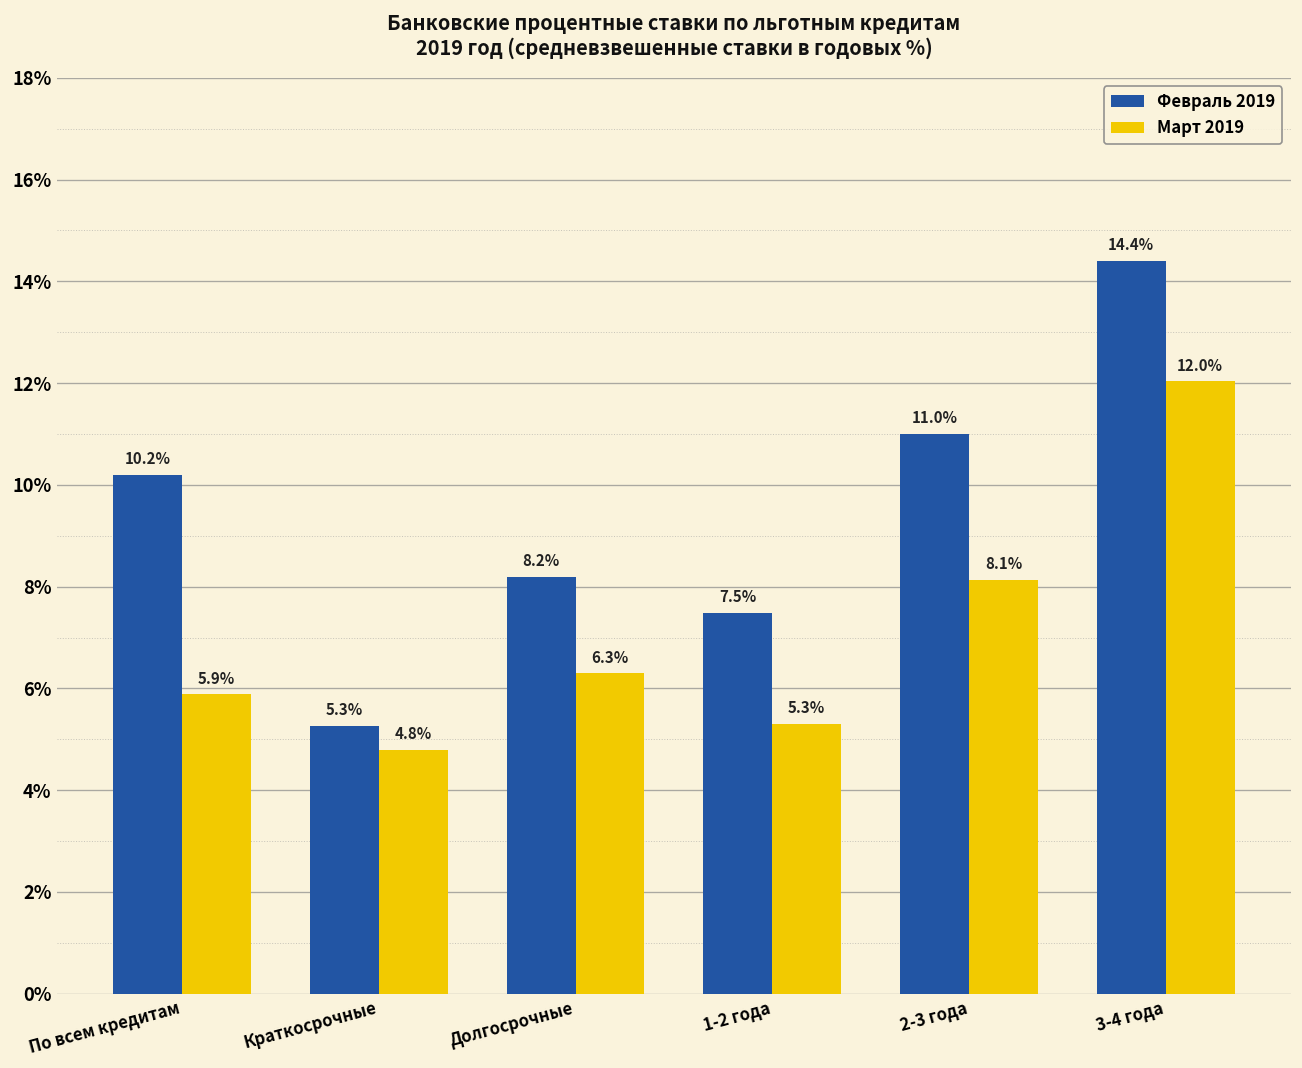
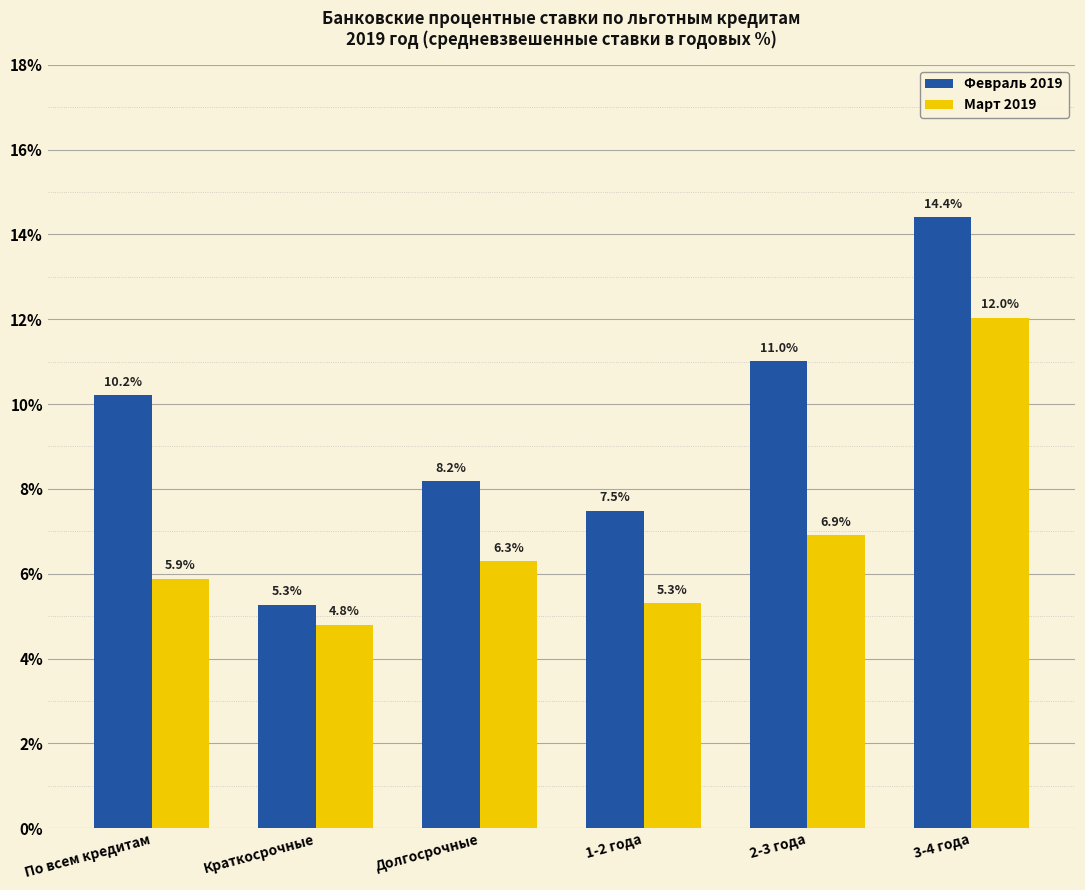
  {
    "Февраль 2019": {
      "По всем кредитам": "10.2%",
      "Краткосрочные": "5.3%",
      "Долгосрочные": "8.2%",
      "1-2 года": "7.5%",
      "2-3 года": "11.0%",
      "3-4 года": "14.4%"
    },
    "Март 2019": {
      "По всем кредитам": "5.9%",
      "Краткосрочные": "4.8%",
      "Долгосрочные": "6.3%",
      "1-2 года": "5.3%",
-     "2-3 года": "8.1%",
+     "2-3 года": "6.9%",
      "3-4 года": "12.0%"
    }
  }
